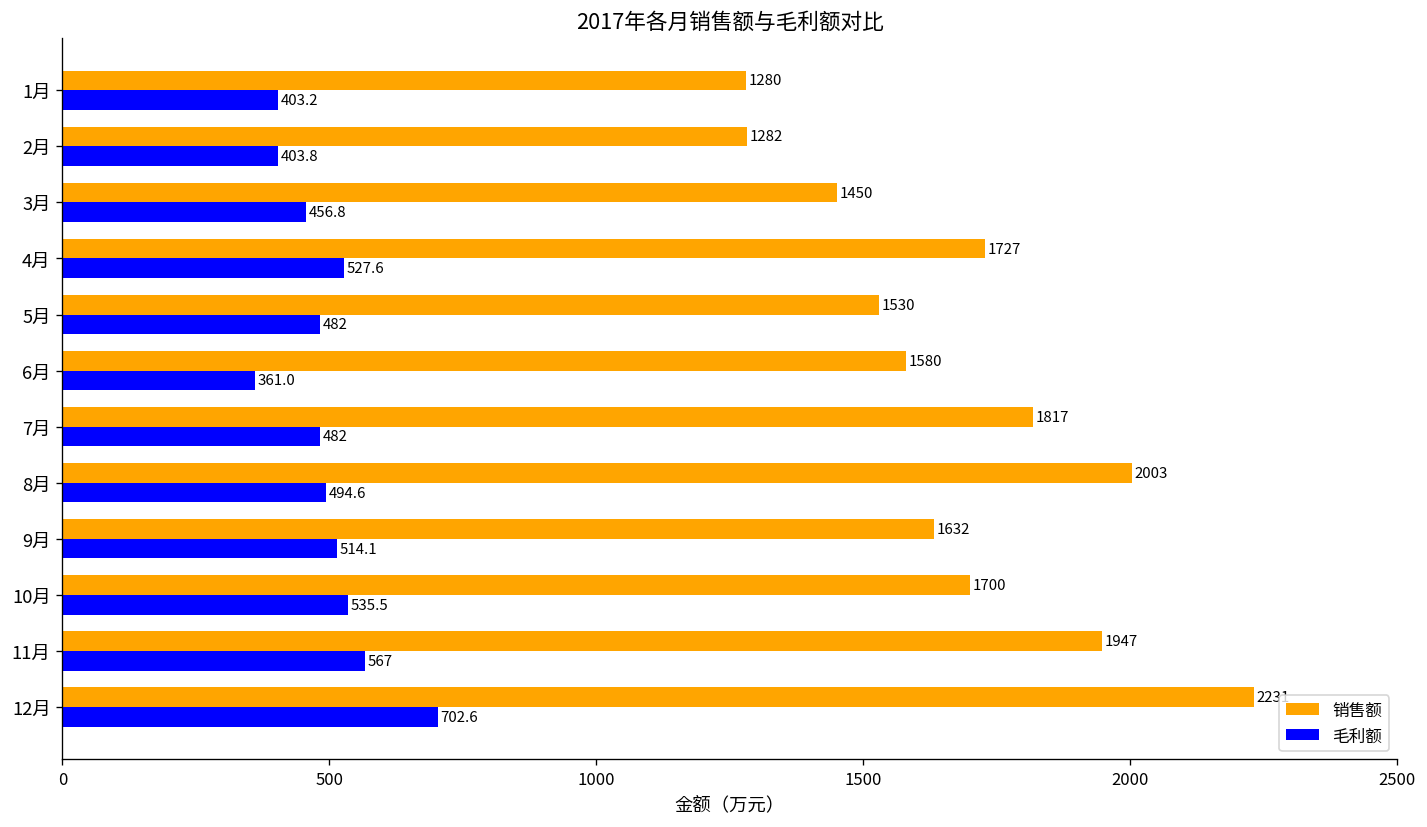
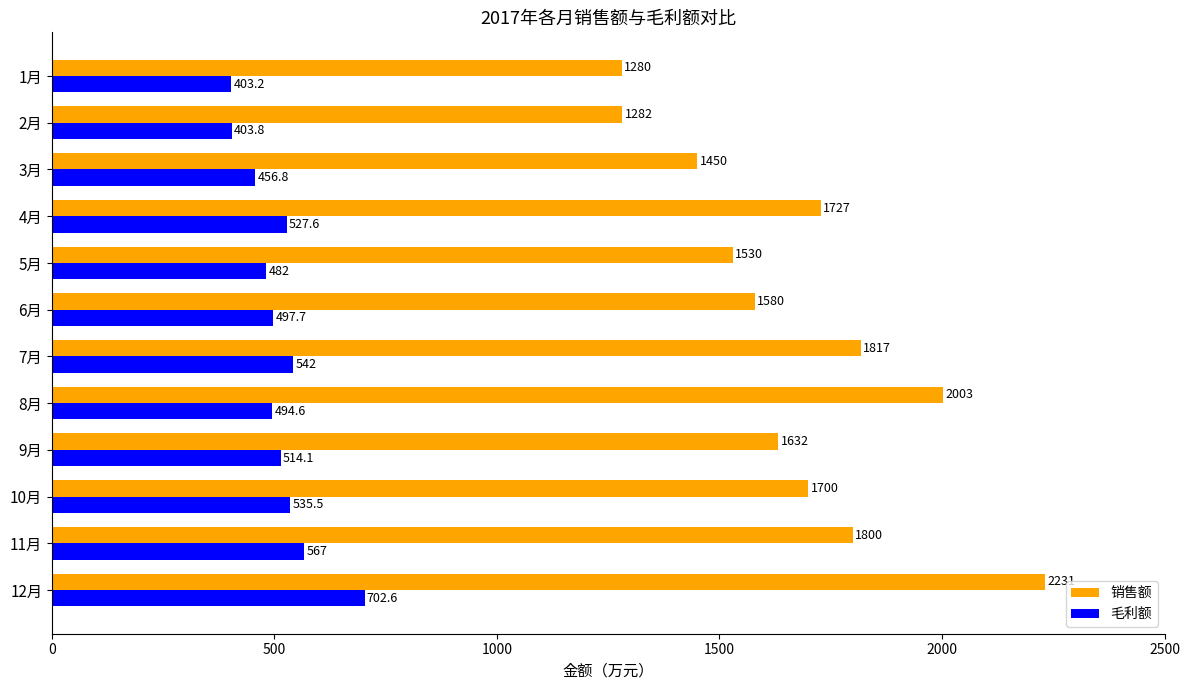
  {
    "销售额": {
      "1月": 1280,
      "2月": 1282,
      "3月": 1450,
      "4月": 1727,
      "5月": 1530,
      "6月": 1580,
      "7月": 1817,
      "8月": 2003,
      "9月": 1632,
      "10月": 1700,
-     "11月": 1947
+     "11月": 1800
    },
    "毛利额": {
      "1月": 403.2,
      "2月": 403.8,
      "3月": 456.8,
      "4月": 527.6,
      "5月": 482,
-     "6月": 361.0,
-     "7月": 482,
+     "6月": 497.7,
+     "7月": 542,
      "8月": 494.6,
      "9月": 514.1,
      "10月": 535.5,
      "11月": 567,
      "12月": 702.6
    }
  }
